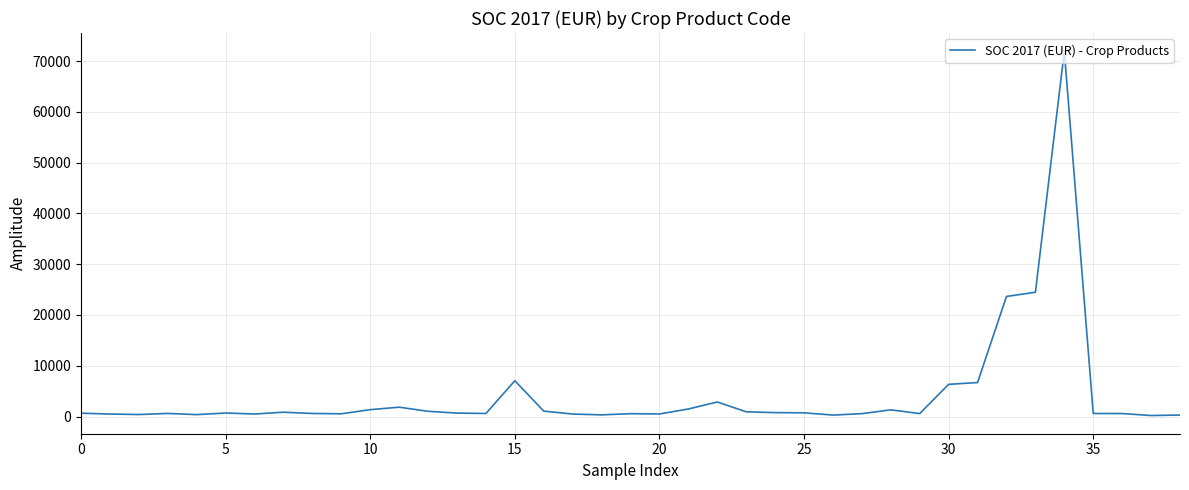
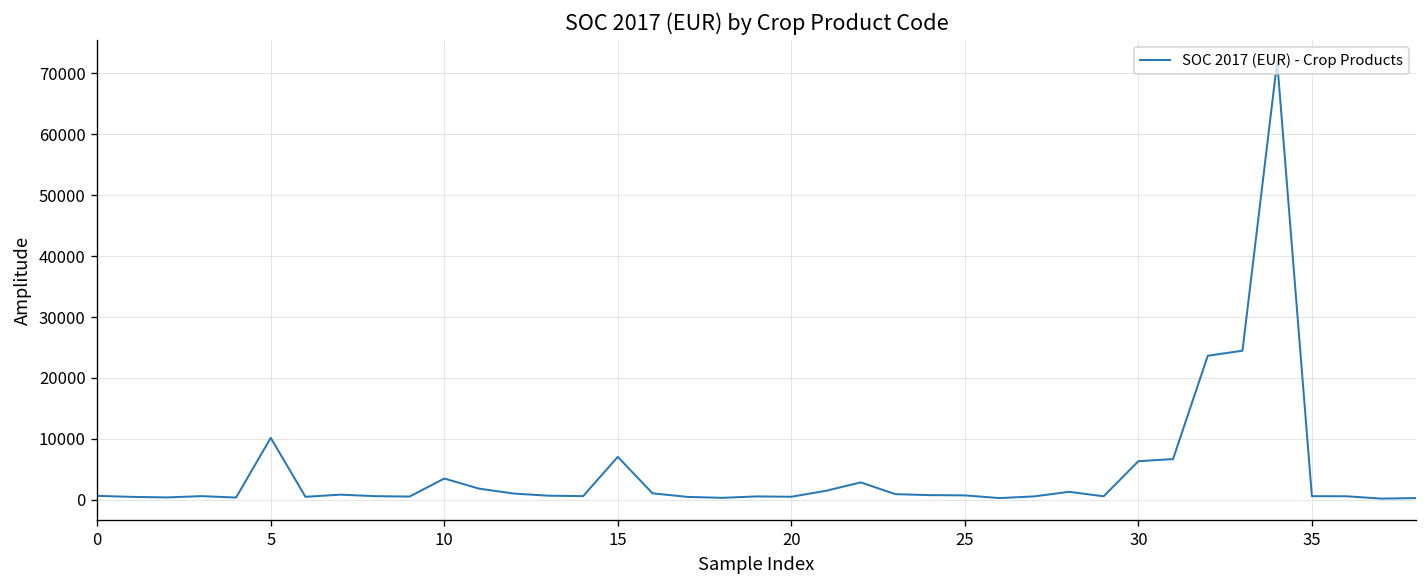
  {
    "0": 1000,
-   "5": 1000,
-   "10": 1000,
+   "5": 10000,
+   "10": 3000,
    "15": 7000,
    "20": 1000,
    "25": 1000,
    "30": 6000,
    "35": 1000
  }
